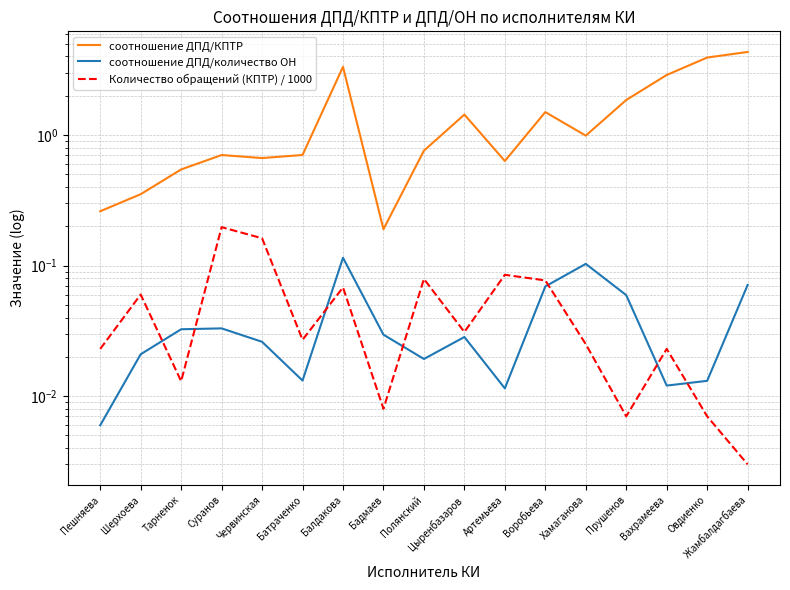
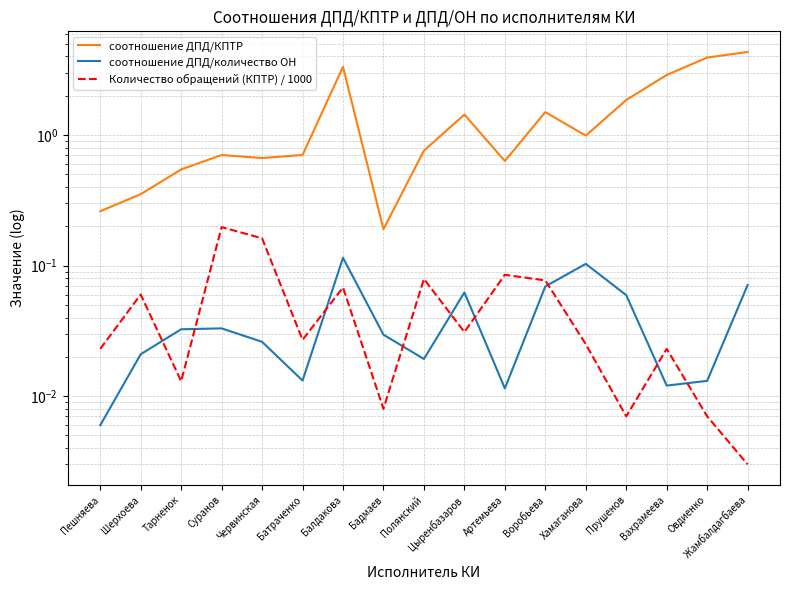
  {
    "соотношение ДПД/КПТР": {
      "Пешняева": 0.26,
      "Шерхоева": 0.35,
      "Тарненок": 0.55,
      "Суранов": 0.7,
      "Червинская": 0.7,
      "Батраченко": 0.7,
      "Балдакова": 3.3,
      "Бадмаев": 0.19,
      "Полянский": 0.8,
      "Цыренбазаров": 1.4,
      "Артемьева": 0.6,
      "Воробьева": 1.5,
      "Хамаганова": 1.0,
      "Прушенов": 1.9,
      "Вахрамеева": 2.9,
      "Овдиенко": 3.9,
      "Жамбалдагбаева": 4.3
    },
    "соотношение ДПД/количество ОН": {
      "Пешняева": 0.006,
      "Шерхоева": 0.021,
      "Тарненок": 0.033,
      "Суранов": 0.033,
      "Червинская": 0.026,
      "Батраченко": 0.013,
      "Балдакова": 0.11,
      "Бадмаев": 0.030,
      "Полянский": 0.019,
-     "Цыренбазаров": 0.028,
+     "Цыренбазаров": 0.06,
      "Артемьева": 0.011,
      "Воробьева": 0.07,
      "Хамаганова": 0.10,
      "Прушенов": 0.06,
      "Вахрамеева": 0.012,
      "Овдиенко": 0.013,
      "Жамбалдагбаева": 0.07
    },
    "Количество обращений (КПТР) / 1000": {
      "Пешняева": 0.023,
      "Шерхоева": 0.06,
      "Тарненок": 0.013,
      "Суранов": 0.20,
      "Червинская": 0.16,
      "Батраченко": 0.027,
      "Балдакова": 0.07,
      "Бадмаев": 0.008,
      "Полянский": 0.08,
      "Цыренбазаров": 0.031,
      "Артемьева": 0.09,
      "Воробьева": 0.08,
      "Хамаганова": 0.025,
      "Прушенов": 0.007,
      "Вахрамеева": 0.023,
      "Овдиенко": 0.007,
      "Жамбалдагбаева": 0.003
    }
  }
